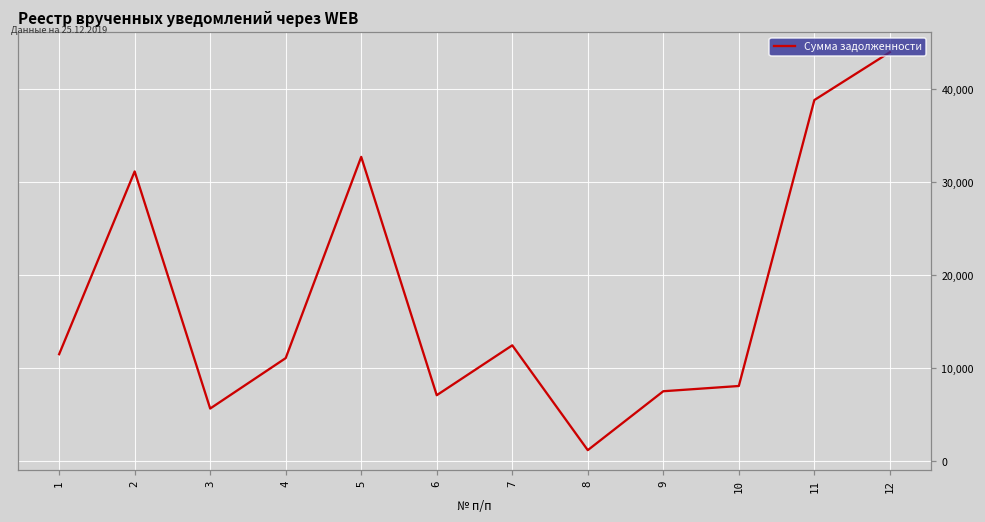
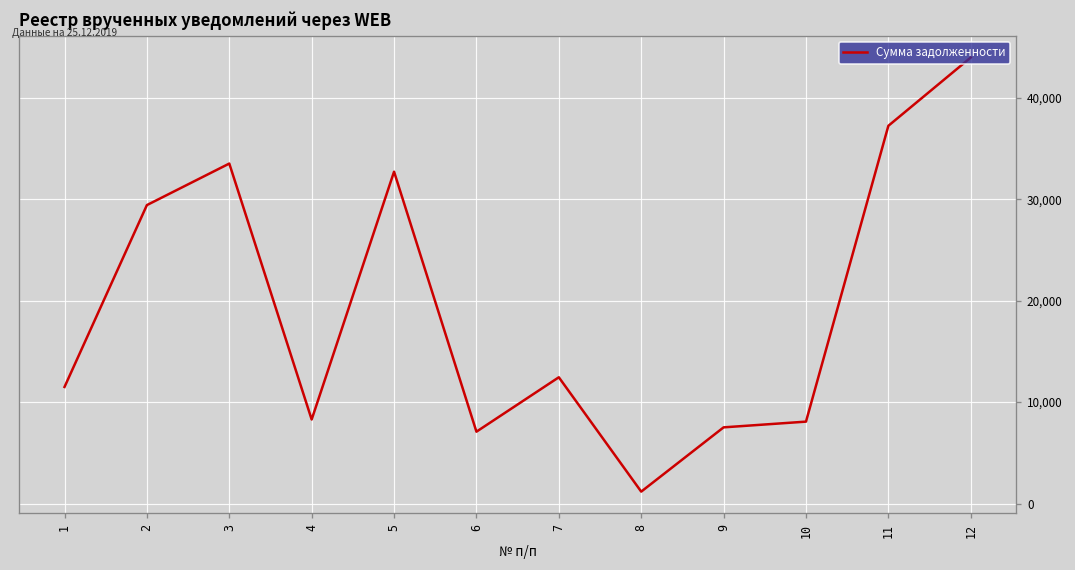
  {
    "1": "11,000",
-   "2": "31,000",
-   "3": "6,000",
-   "4": "11,000",
+   "2": "29,000",
+   "3": "34,000",
+   "4": "8,000",
    "5": "33,000",
    "6": "7,000",
    "7": "12,000",
    "8": "1,000",
    "9": "8,000",
    "10": "8,000",
-   "11": "39,000"
+   "11": "37,000"
  }
